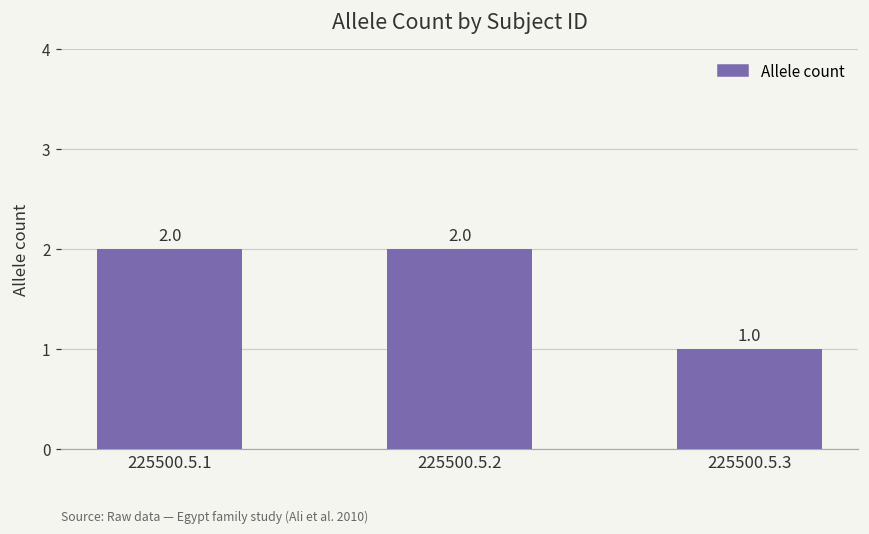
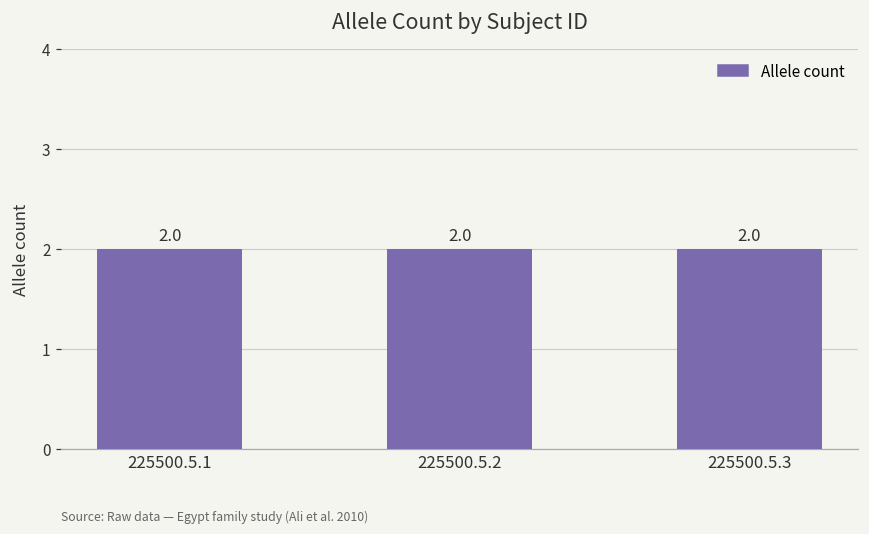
  {
    "225500.5.1": 2.0,
    "225500.5.2": 2.0,
-   "225500.5.3": 1.0
+   "225500.5.3": 2.0
  }
